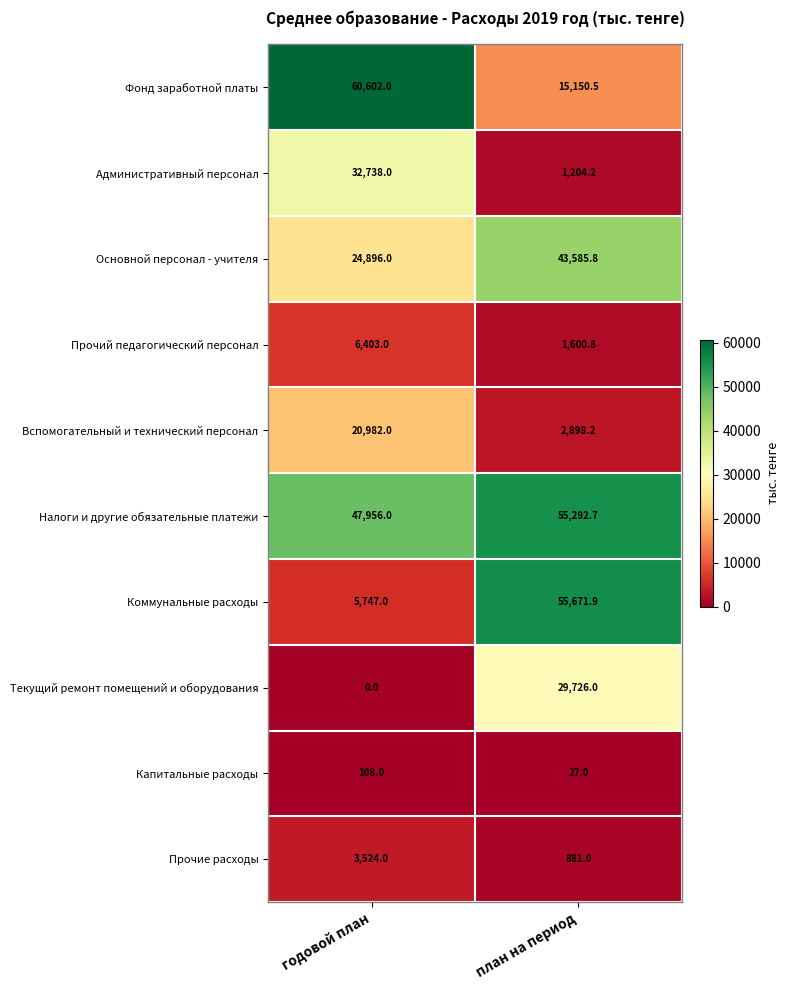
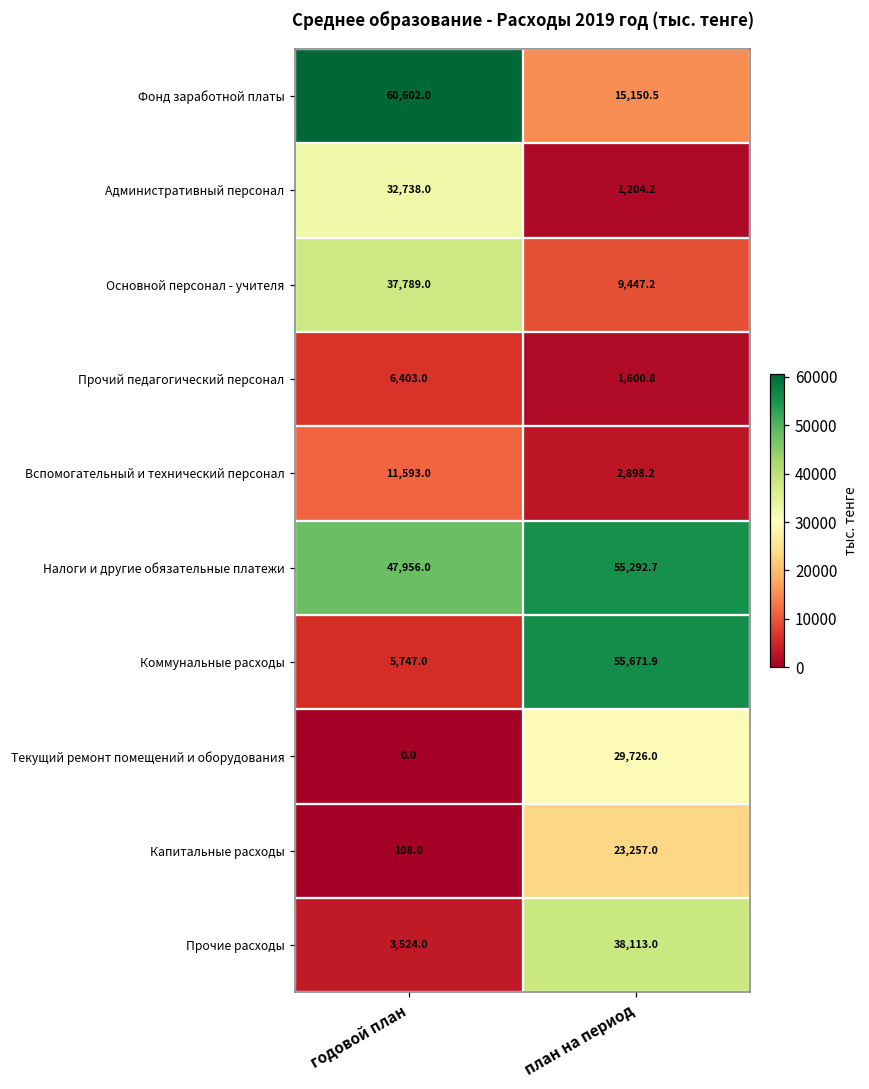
  {
    "Фонд заработной платы": {
      "годовой план": "60,602.0",
      "план на период": "15,150.5"
    },
    "Административный персонал": {
      "годовой план": "32,738.0",
      "план на период": "1,204.2"
    },
    "Основной персонал - учителя": {
-     "годовой план": "24,896.0",
-     "план на период": "43,585.8"
+     "годовой план": "37,789.0",
+     "план на период": "9,447.2"
    },
    "Прочий педагогический персонал": {
      "годовой план": "6,403.0",
      "план на период": "1,600.8"
    },
    "Вспомогательный и технический персонал": {
-     "годовой план": "20,982.0",
+     "годовой план": "11,593.0",
      "план на период": "2,898.2"
    },
    "Налоги и другие обязательные платежи": {
      "годовой план": "47,956.0",
      "план на период": "55,292.7"
    },
    "Коммунальные расходы": {
      "годовой план": "5,747.0",
      "план на период": "55,671.9"
    },
    "Текущий ремонт помещений и оборудования": {
      "годовой план": "0.0",
      "план на период": "29,726.0"
    },
    "Капитальные расходы": {
      "годовой план": "108.0",
-     "план на период": "27.0"
+     "план на период": "23,257.0"
    },
    "Прочие расходы": {
      "годовой план": "3,524.0",
-     "план на период": "881.0"
+     "план на период": "38,113.0"
    }
  }
